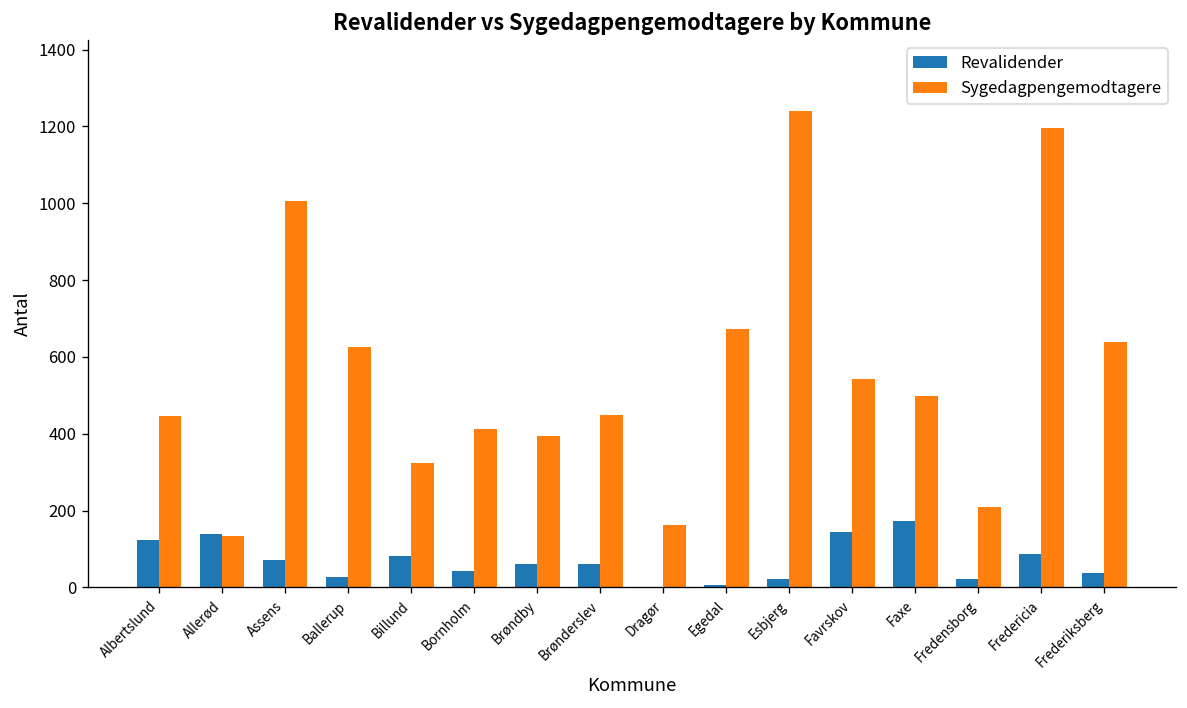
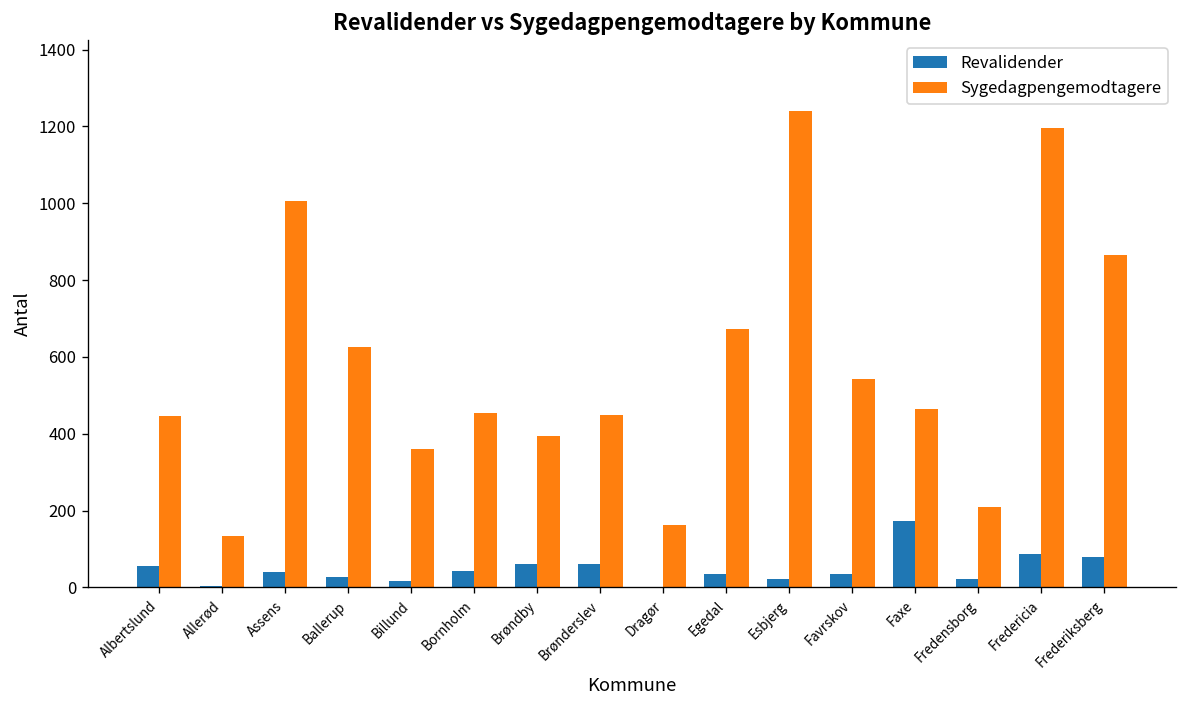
  {
    "Revalidender": {
-     "Albertslund": 120,
-     "Allerød": 140,
-     "Assens": 70,
+     "Albertslund": 60,
+     "Allerød": 0,
+     "Assens": 40,
      "Ballerup": 30,
-     "Billund": 80,
+     "Billund": 20,
      "Bornholm": 40,
      "Brøndby": 60,
      "Brønderslev": 60,
-     "Egedal": 10,
+     "Egedal": 30,
      "Esbjerg": 20,
-     "Favrskov": 150,
+     "Favrskov": 40,
      "Faxe": 170,
      "Fredensborg": 20,
      "Fredericia": 90,
-     "Frederiksberg": 40
+     "Frederiksberg": 80
    },
    "Sygedagpengemodtagere": {
      "Albertslund": 450,
      "Allerød": 130,
      "Assens": 1010,
      "Ballerup": 630,
-     "Billund": 330,
-     "Bornholm": 410,
+     "Billund": 360,
+     "Bornholm": 460,
      "Brøndby": 390,
      "Brønderslev": 450,
      "Dragør": 160,
      "Egedal": 670,
      "Esbjerg": 1240,
      "Favrskov": 540,
-     "Faxe": 500,
+     "Faxe": 460,
      "Fredensborg": 210,
      "Fredericia": 1200,
-     "Frederiksberg": 640
+     "Frederiksberg": 870
    }
  }
